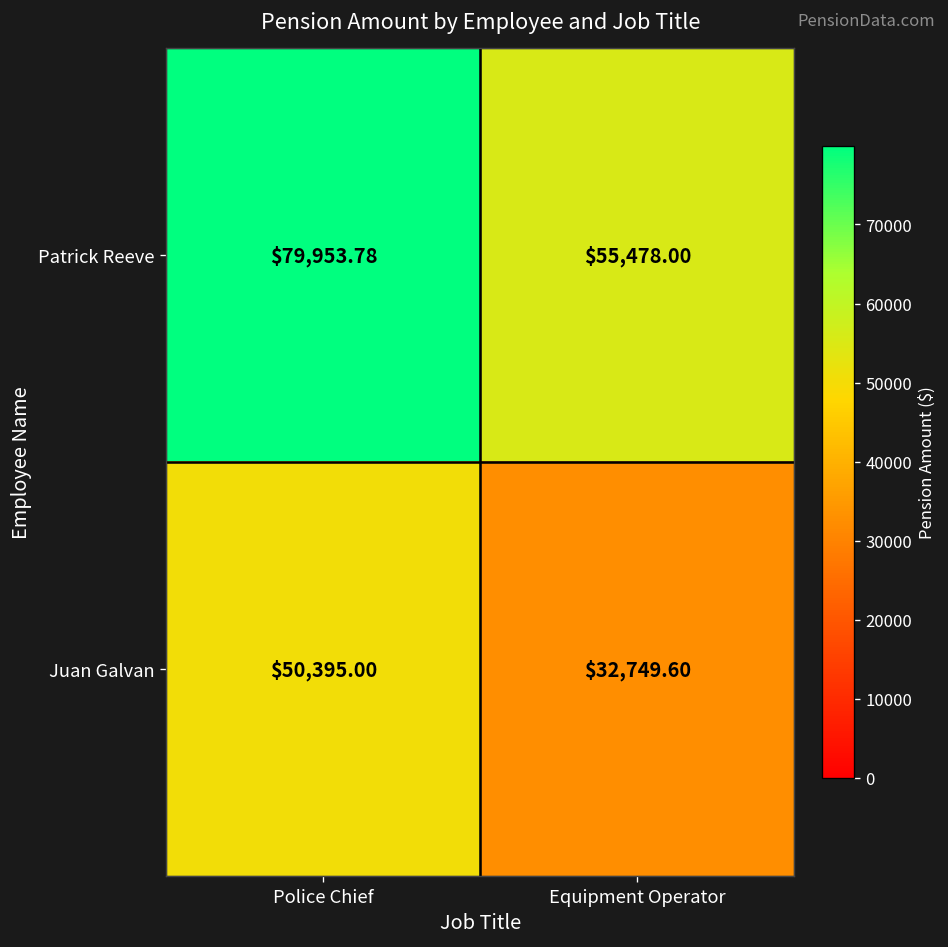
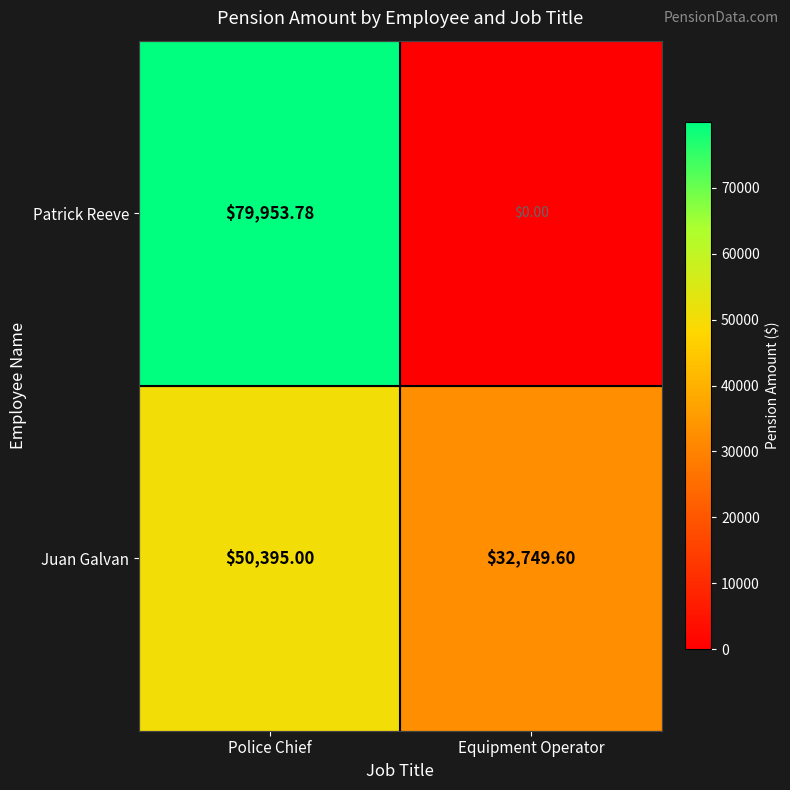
  {
    "Patrick Reeve": {
      "Police Chief": "$79,953.78",
-     "Equipment Operator": "$55,478.00"
+     "Equipment Operator": "$0.00"
    },
    "Juan Galvan": {
      "Police Chief": "$50,395.00",
      "Equipment Operator": "$32,749.60"
    }
  }
